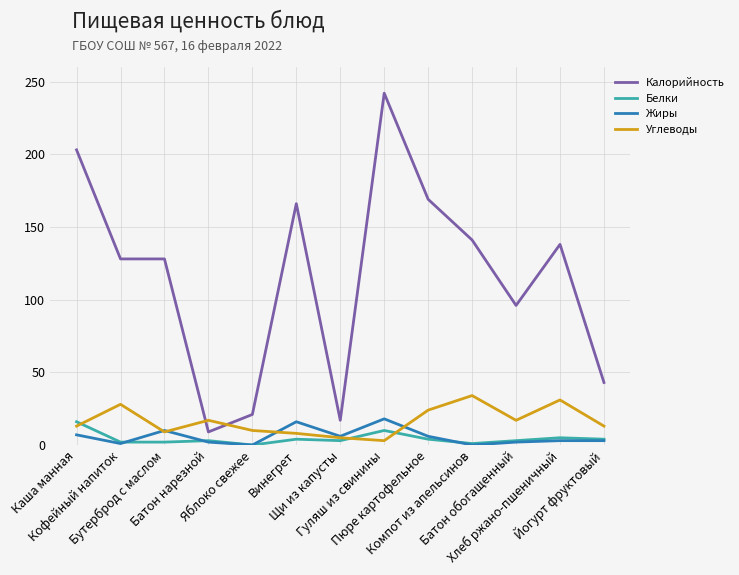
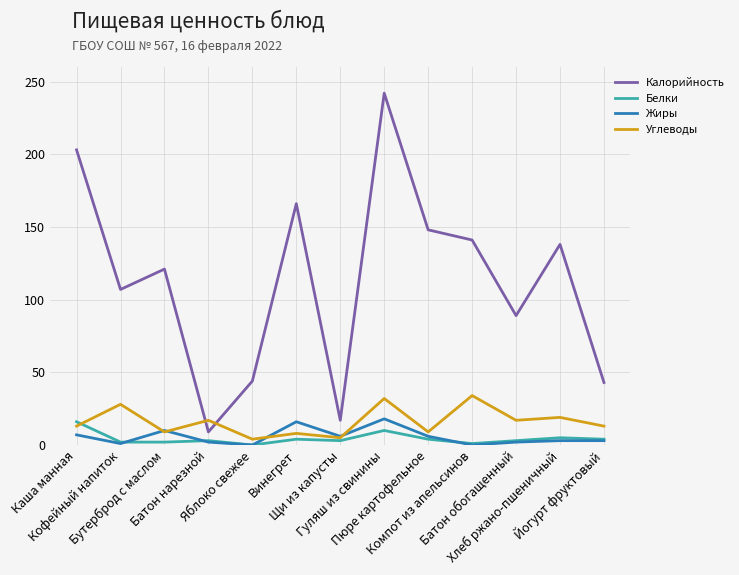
  {
    "Калорийность": {
      "Каша манная": 203,
-     "Кофейный напиток": 128,
-     "Бутерброд с маслом": 128,
+     "Кофейный напиток": 107,
+     "Бутерброд с маслом": 121,
      "Батон нарезной": 9,
-     "Яблоко свежее": 21,
+     "Яблоко свежее": 44,
      "Винегрет": 166,
      "Щи из капусты": 17,
      "Гуляш из свинины": 242,
-     "Пюре картофельное": 169,
+     "Пюре картофельное": 148,
      "Компот из апельсинов": 141,
-     "Батон обогащенный": 96,
+     "Батон обогащенный": 89,
      "Хлеб ржано-пшеничный": 138,
      "Йогурт фруктовый": 43
    },
    "Углеводы": {
      "Каша манная": 13,
      "Кофейный напиток": 28,
      "Батон нарезной": 17,
-     "Яблоко свежее": 10,
+     "Яблоко свежее": 4,
      "Винегрет": 8,
-     "Гуляш из свинины": 3,
-     "Пюре картофельное": 24,
+     "Гуляш из свинины": 32,
+     "Пюре картофельное": 9,
      "Компот из апельсинов": 34,
      "Батон обогащенный": 17,
-     "Хлеб ржано-пшеничный": 31,
+     "Хлеб ржано-пшеничный": 19,
      "Йогурт фруктовый": 13
    }
  }
